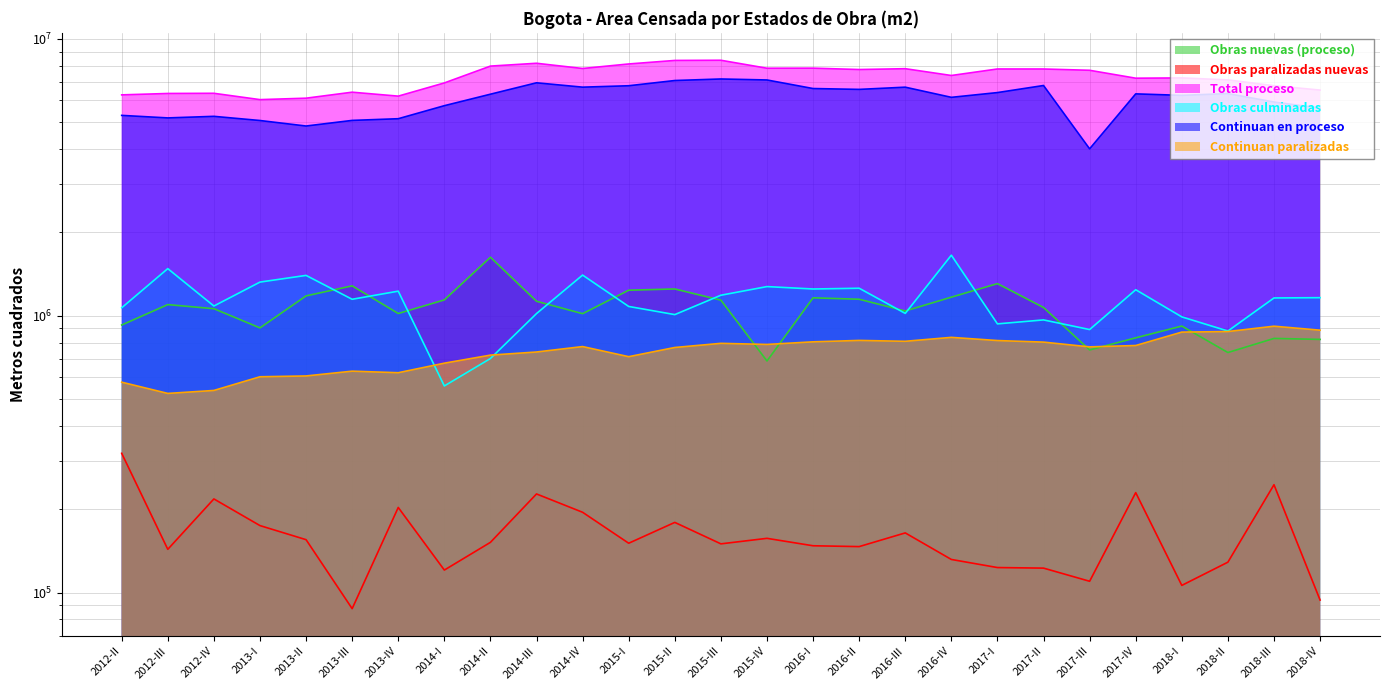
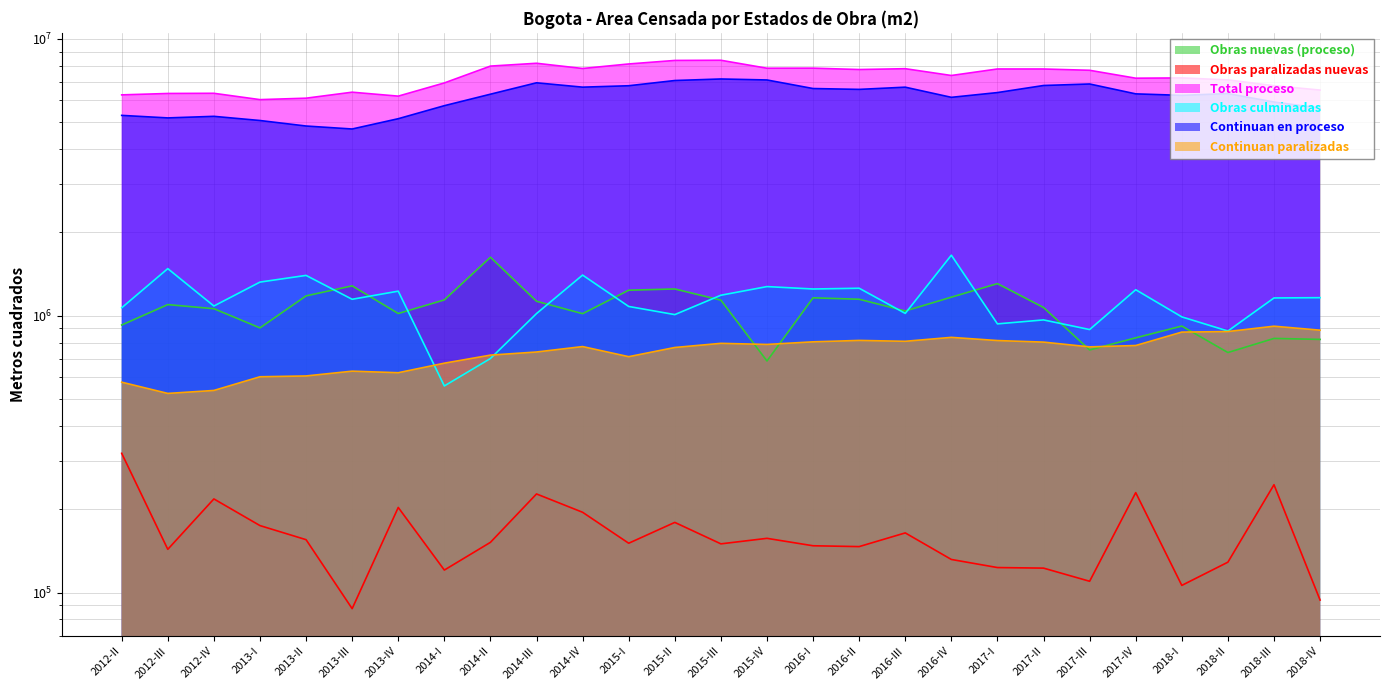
  {
    "Obras nuevas (proceso)": {
      "2012-II": 930000,
      "2012-III": 1100000,
      "2012-IV": 1060000,
      "2013-I": 900000,
      "2013-II": 1180000,
      "2013-III": 1300000,
      "2013-IV": 1020000,
      "2014-I": 1140000,
      "2014-II": 1600000,
      "2014-III": 1130000,
      "2014-IV": 1020000,
      "2015-I": 1200000,
      "2015-II": 1200000,
      "2015-III": 1140000,
      "2015-IV": 690000,
      "2016-I": 1160000,
      "2016-II": 1150000,
      "2016-IV": 1170000,
      "2017-I": 1300000,
      "2017-II": 1070000,
      "2017-III": 750000,
      "2017-IV": 830000,
      "2018-I": 920000,
      "2018-II": 740000,
      "2018-III": 830000,
      "2018-IV": 820000
    },
    "Obras paralizadas nuevas": {
      "2012-II": 320000,
      "2012-III": 140000,
      "2012-IV": 220000,
      "2013-I": 170000,
      "2013-II": 160000,
      "2013-III": 88000,
      "2013-IV": 200000,
      "2014-I": 120000,
      "2014-II": 150000,
      "2014-III": 230000,
      "2014-IV": 200000,
      "2015-I": 150000,
      "2015-II": 180000,
      "2015-III": 150000,
      "2015-IV": 160000,
      "2016-I": 150000,
      "2016-II": 150000,
      "2016-III": 160000,
      "2016-IV": 130000,
      "2017-I": 120000,
      "2017-II": 120000,
      "2017-III": 110000,
      "2017-IV": 230000,
      "2018-I": 106000,
      "2018-II": 130000,
      "2018-III": 250000,
      "2018-IV": 94000
    },
    "Total proceso": {
      "2012-II": 6300000,
      "2012-III": 6400000,
      "2012-IV": 6400000,
      "2013-I": 6000000,
      "2013-II": 6100000,
      "2013-III": 6400000,
      "2013-IV": 6200000,
      "2014-I": 6900000,
      "2014-II": 8000000,
      "2014-III": 8200000,
      "2014-IV": 7800000,
      "2015-I": 8100000,
      "2015-II": 8400000,
      "2015-III": 8400000,
      "2015-IV": 7800000,
      "2016-I": 7800000,
      "2016-II": 7800000,
      "2016-III": 7800000,
      "2016-IV": 7400000,
      "2017-I": 7800000,
      "2017-II": 7800000,
      "2017-III": 7700000,
      "2017-IV": 7200000
    },
    "Obras culminadas": {
      "2012-II": 1070000,
      "2012-III": 1500000,
      "2012-IV": 1080000,
      "2013-I": 1300000,
      "2013-II": 1400000,
      "2013-III": 1150000,
      "2013-IV": 1200000,
      "2014-I": 560000,
      "2014-II": 700000,
      "2014-III": 1020000,
      "2014-IV": 1400000,
      "2015-I": 1080000,
      "2015-II": 1010000,
      "2015-III": 1190000,
      "2015-IV": 1300000,
      "2016-I": 1200000,
      "2016-II": 1300000,
      "2016-IV": 1700000,
      "2017-I": 930000,
      "2017-II": 970000,
      "2017-III": 890000,
      "2017-IV": 1200000,
      "2018-I": 990000,
      "2018-III": 1160000,
      "2018-IV": 1160000
    },
    "Continuan en proceso": {
      "2012-II": 5300000,
      "2012-III": 5200000,
      "2012-IV": 5300000,
      "2013-I": 5100000,
      "2013-II": 4800000,
-     "2013-III": 5100000,
+     "2013-III": 4700000,
      "2013-IV": 5200000,
      "2014-I": 5700000,
      "2014-II": 6300000,
      "2014-III": 6900000,
      "2014-IV": 6700000,
      "2015-I": 6800000,
      "2015-II": 7100000,
      "2015-III": 7200000,
      "2015-IV": 7100000,
      "2016-I": 6600000,
      "2016-II": 6600000,
      "2016-III": 6700000,
      "2016-IV": 6200000,
      "2017-I": 6400000,
      "2017-II": 6800000,
-     "2017-III": 4000000,
+     "2017-III": 6900000,
      "2017-IV": 6300000
    },
    "Continuan paralizadas": {
      "2012-II": 580000,
      "2012-III": 520000,
      "2012-IV": 540000,
      "2013-I": 600000,
      "2013-II": 610000,
      "2013-III": 630000,
      "2013-IV": 620000,
      "2014-I": 670000,
      "2014-II": 720000,
      "2014-III": 740000,
      "2014-IV": 770000,
      "2015-I": 710000,
      "2015-II": 770000,
      "2015-III": 800000,
      "2015-IV": 790000,
      "2016-I": 810000,
      "2016-II": 810000,
      "2016-III": 810000,
      "2016-IV": 840000,
      "2017-I": 810000,
      "2017-II": 800000,
      "2017-III": 770000,
      "2017-IV": 780000,
      "2018-I": 870000,
      "2018-III": 920000,
      "2018-IV": 890000
    }
  }
